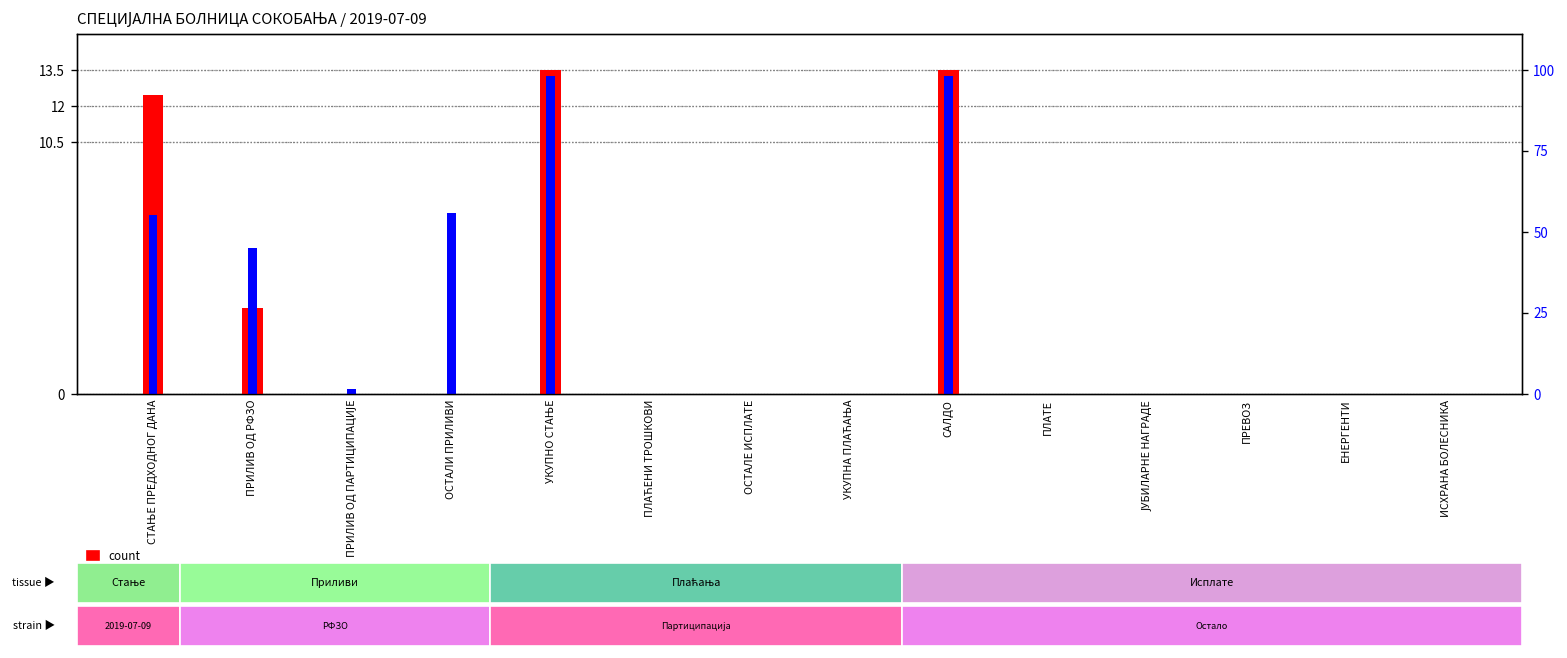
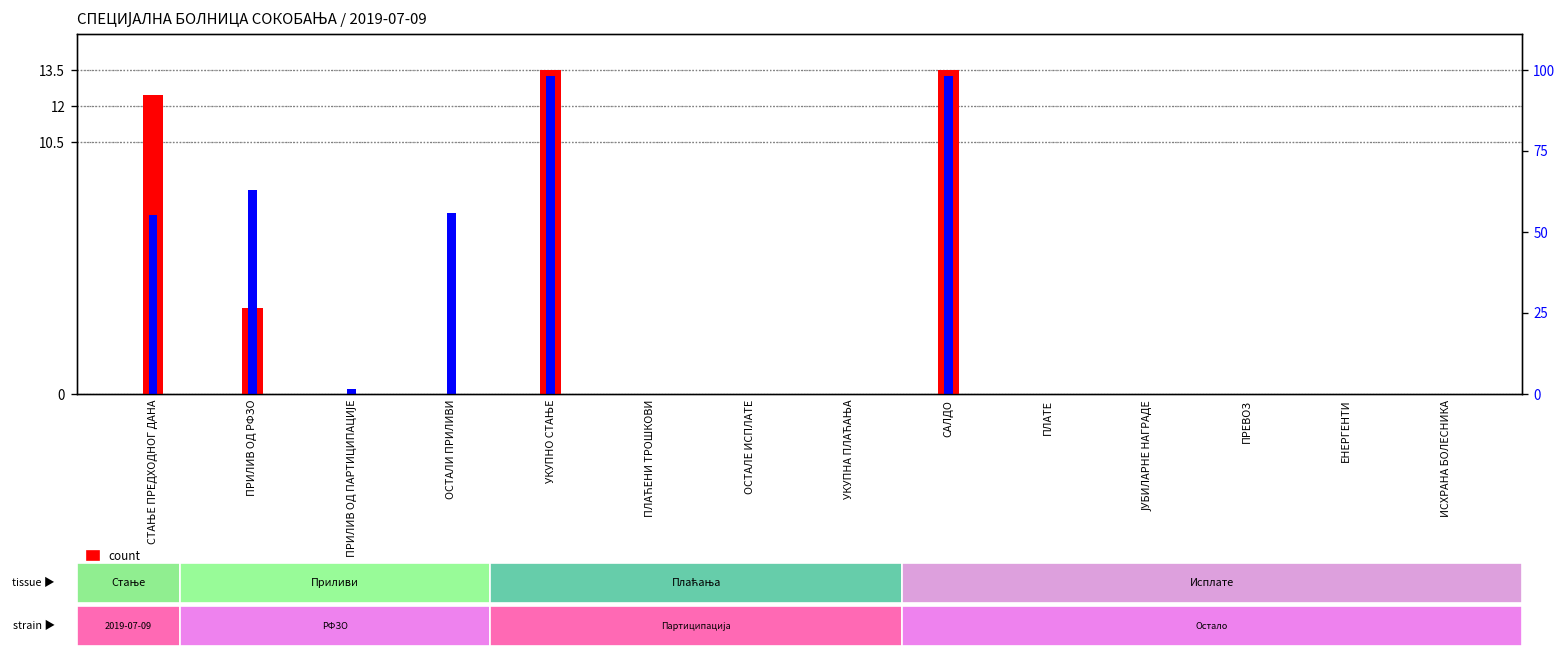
  {
    "count": {
      "СТАЊЕ ПРЕДХОДНОГ ДАНА": 12.5,
      "УКУПНО СТАЊЕ": 13.5,
      "ПЛАЋЕНИ ТРОШКОВИ": 0.0,
      "ОСТАЛЕ ИСПЛАТЕ": 0.0,
      "УКУПНА ПЛАЋАЊА": 0.0,
      "САЛДО": 13.5,
      "ПЛАТЕ": 0.0,
      "ЈУБИЛАРНЕ НАГРАДЕ": 0.0,
      "ПРЕВОЗ": 0.0,
      "ЕНЕРГЕНТИ": 0.0,
      "ИСХРАНА БОЛЕСНИКА": 0.0
    },
    "percentile rank within the sample": {
-     "ПРИЛИВ ОД РФЗО": 6.1,
+     "ПРИЛИВ ОД РФЗО": 8.5,
      "ПРИЛИВ ОД ПАРТИЦИПАЦИЈЕ": 0.2,
      "ОСТАЛИ ПРИЛИВИ": 7.5,
      "ПЛАЋЕНИ ТРОШКОВИ": 0.0,
      "ОСТАЛЕ ИСПЛАТЕ": 0.0,
      "УКУПНА ПЛАЋАЊА": 0.0,
      "ПЛАТЕ": 0.0,
      "ЈУБИЛАРНЕ НАГРАДЕ": 0.0,
      "ПРЕВОЗ": 0.0,
      "ЕНЕРГЕНТИ": 0.0,
      "ИСХРАНА БОЛЕСНИКА": 0.0
    }
  }
